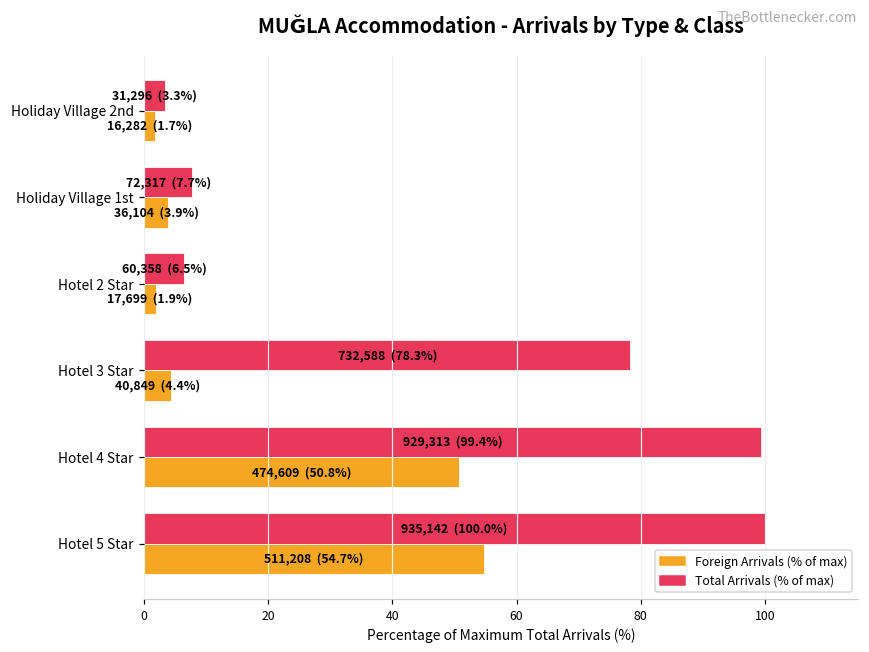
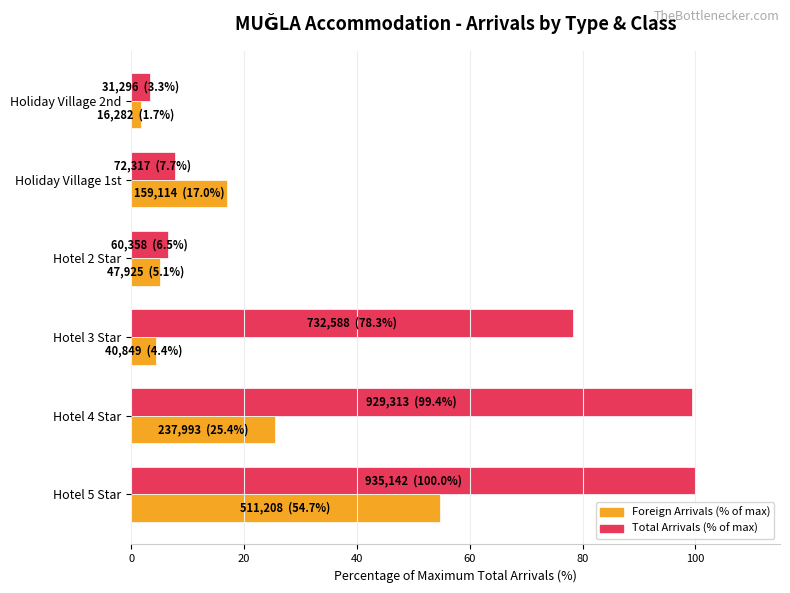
  {
    "Total Arrivals (% of max)": {
      "Holiday Village 2nd": "(3.3%)",
      "Holiday Village 1st": "(7.7%)",
      "Hotel 2 Star": "(6.5%)",
      "Hotel 3 Star": "(78.3%)",
      "Hotel 4 Star": "(99.4%)",
      "Hotel 5 Star": "(100.0%)"
    },
    "Foreign Arrivals (% of max)": {
      "Holiday Village 2nd": "(1.7%)",
-     "Holiday Village 1st": "36,104 (3.9%)",
-     "Hotel 2 Star": "17,699 (1.9%)",
+     "Holiday Village 1st": "159,114 (17.0%)",
+     "Hotel 2 Star": "47,925 (5.1%)",
      "Hotel 3 Star": "(4.4%)",
-     "Hotel 4 Star": "474,609 (50.8%)",
+     "Hotel 4 Star": "237,993 (25.4%)",
      "Hotel 5 Star": "(54.7%)"
    }
  }
